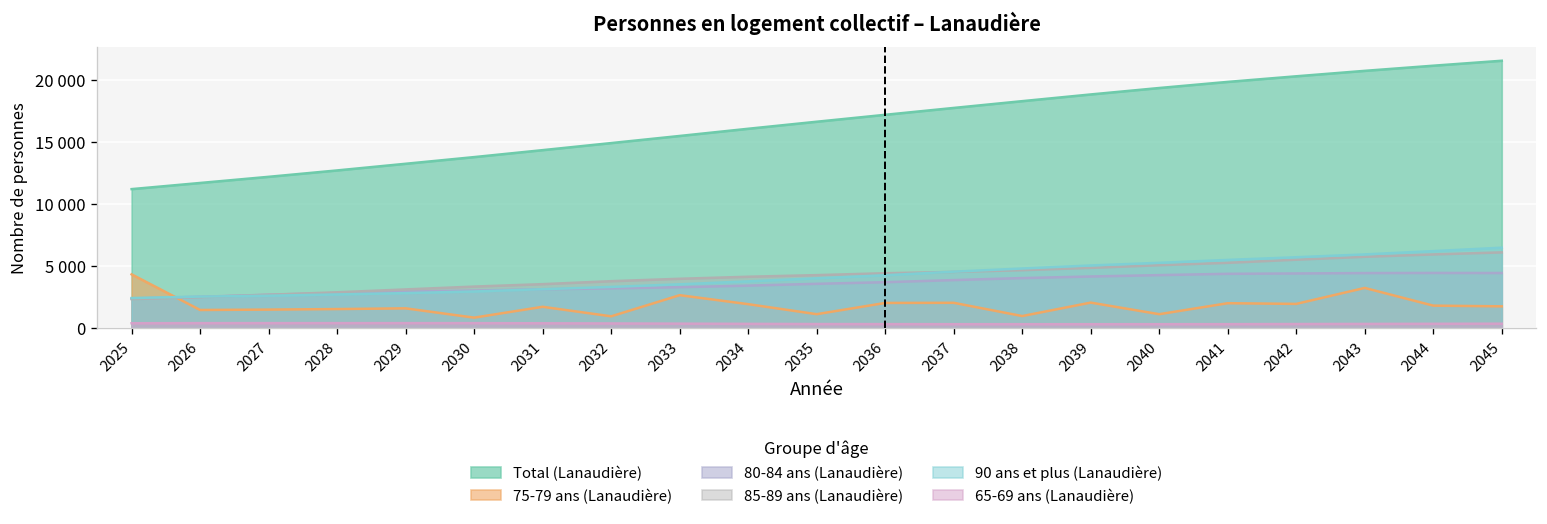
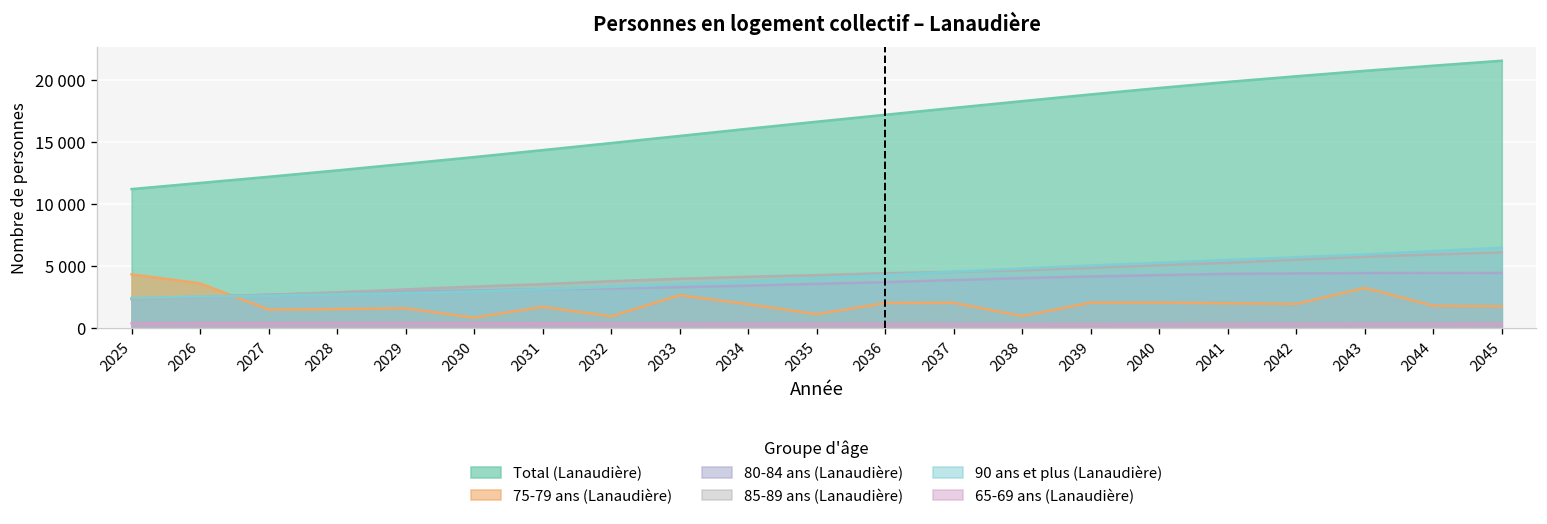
  {
    "75-79 ans (Lanaudière)": {
      "2025": 4300,
-     "2026": 1500,
+     "2026": 3600,
      "2027": 1500,
      "2028": 1600,
      "2029": 1600,
      "2030": 900,
      "2031": 1700,
      "2032": 1000,
      "2033": 2700,
      "2034": 1900,
      "2035": 1100,
      "2036": 2000,
      "2037": 2100,
      "2038": 1000,
      "2039": 2100,
-     "2040": 1100,
+     "2040": 2100,
      "2041": 2000,
      "2042": 2000,
      "2043": 3300,
      "2044": 1800,
      "2045": 1800
    }
  }
